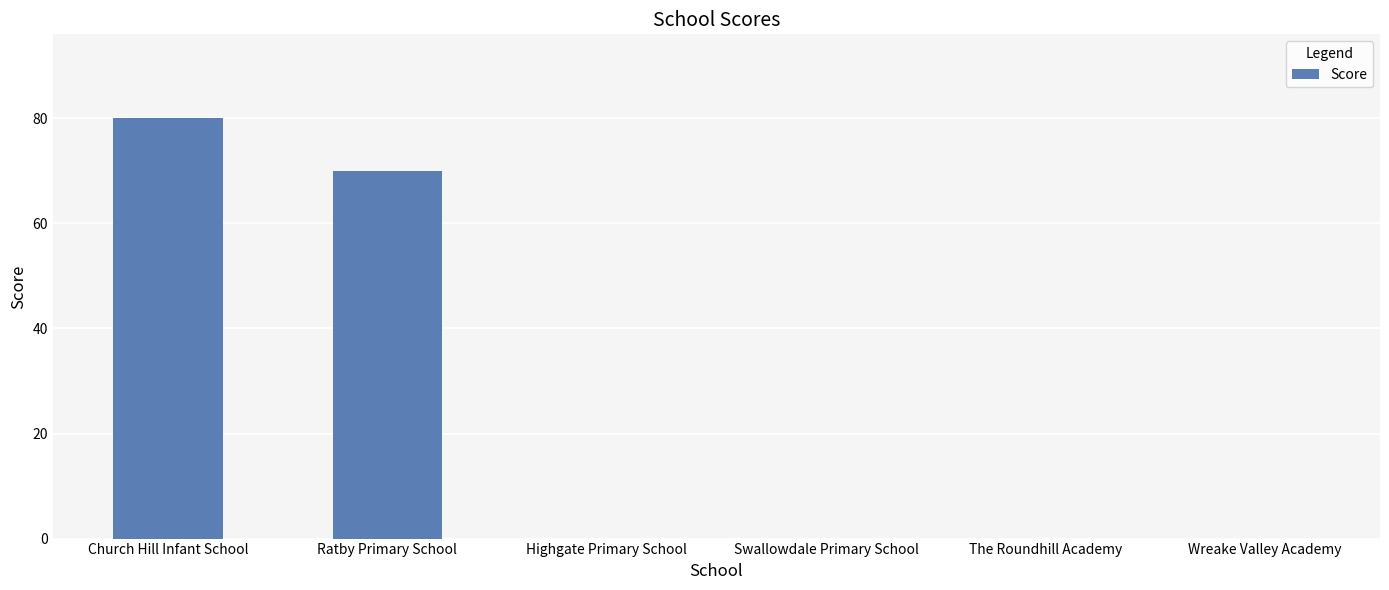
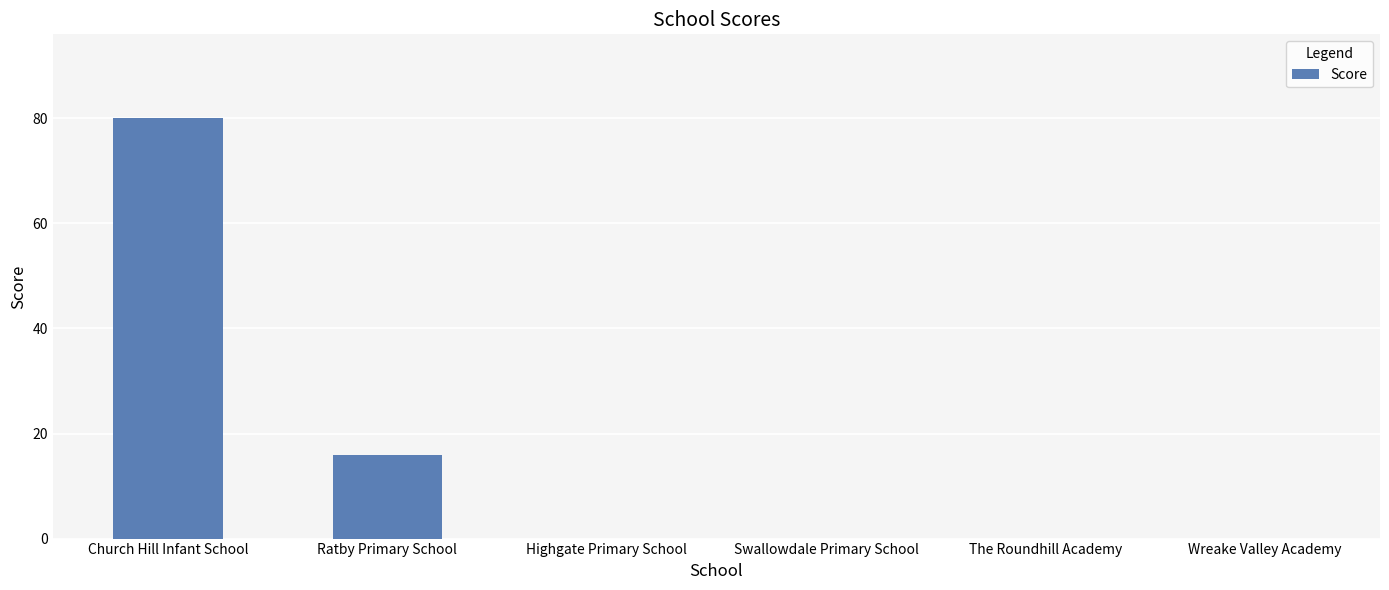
  {
    "Church Hill Infant School": 80,
-   "Ratby Primary School": 70,
+   "Ratby Primary School": 16,
    "Highgate Primary School": 0,
    "Swallowdale Primary School": 0,
    "The Roundhill Academy": 0,
    "Wreake Valley Academy": 0
  }
